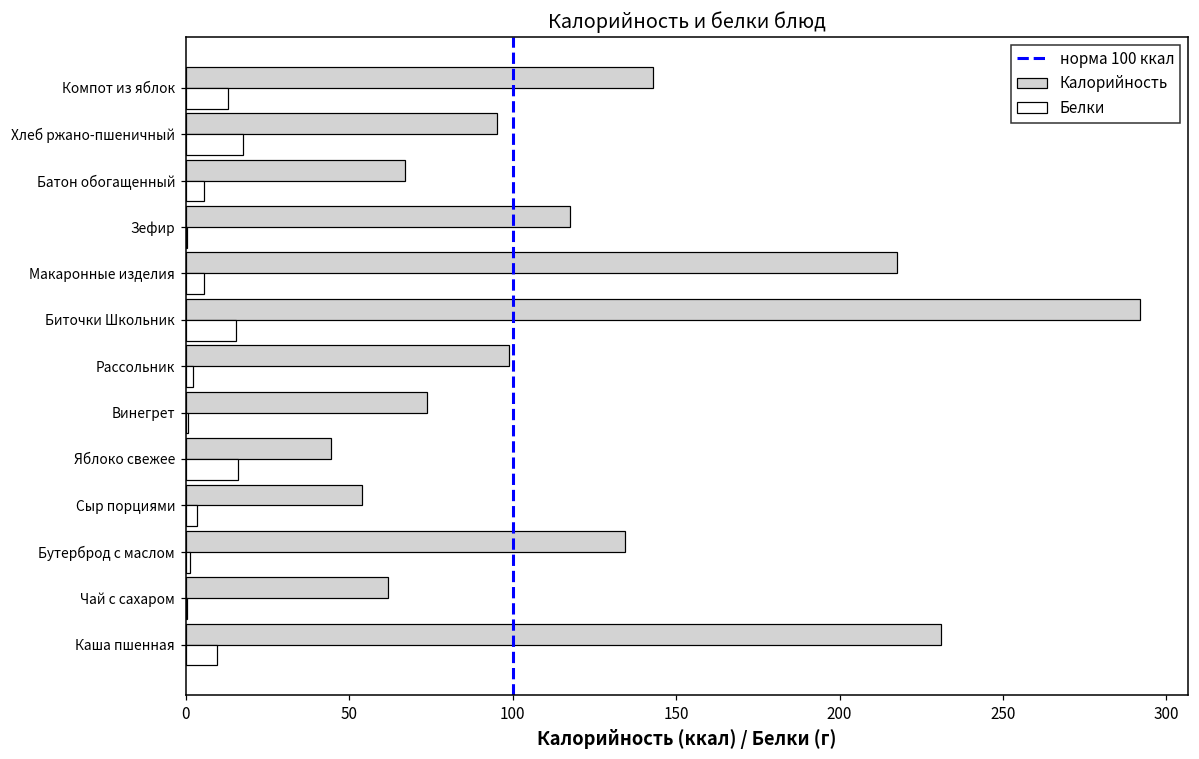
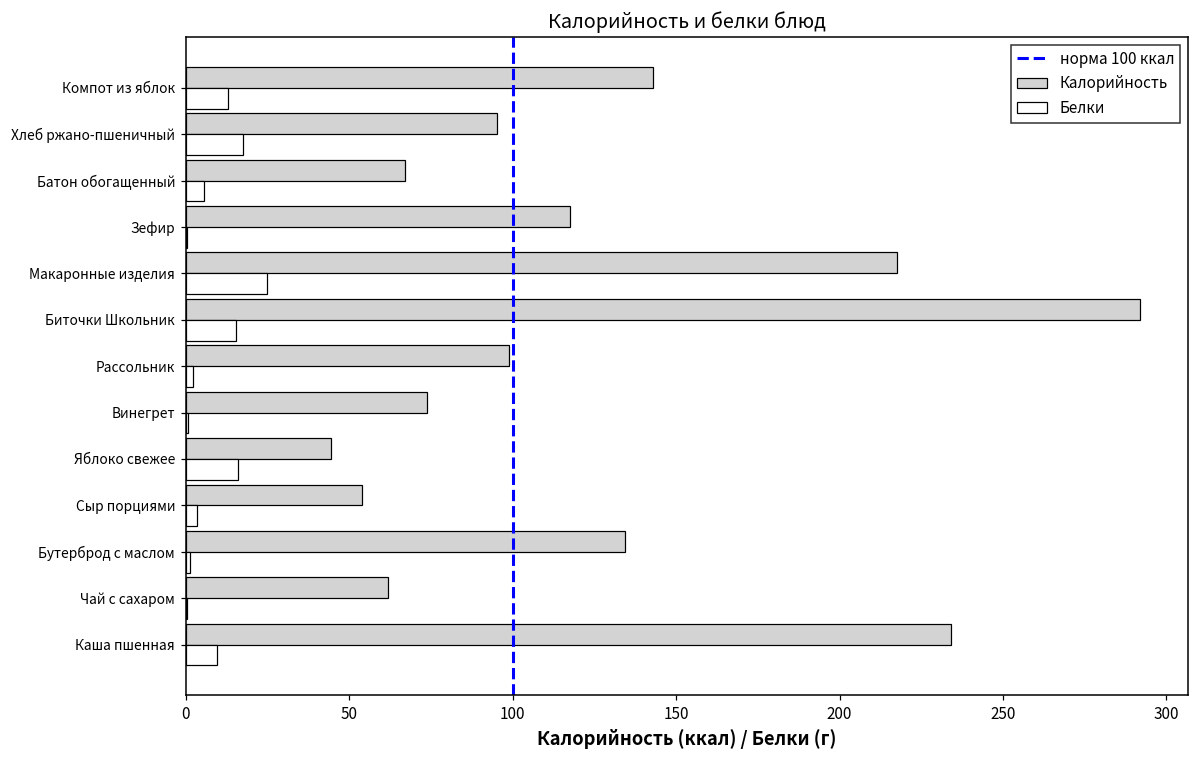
  {
    "Калорийность": {
      "Компот из яблок": 143,
      "Хлеб ржано-пшеничный": 95,
      "Батон обогащенный": 67,
      "Зефир": 117,
      "Макаронные изделия": 218,
      "Биточки Школьник": 292,
      "Рассольник": 99,
      "Винегрет": 74,
      "Яблоко свежее": 44,
      "Сыр порциями": 54,
      "Бутерброд с маслом": 134,
      "Чай с сахаром": 62,
-     "Каша пшенная": 231
+     "Каша пшенная": 234
    },
    "Белки": {
      "Компот из яблок": 13,
      "Хлеб ржано-пшеничный": 18,
      "Батон обогащенный": 6,
-     "Макаронные изделия": 6,
+     "Макаронные изделия": 25,
      "Биточки Школьник": 15,
      "Рассольник": 2,
      "Яблоко свежее": 16,
      "Сыр порциями": 3,
      "Бутерброд с маслом": 1,
      "Каша пшенная": 10
    }
  }
